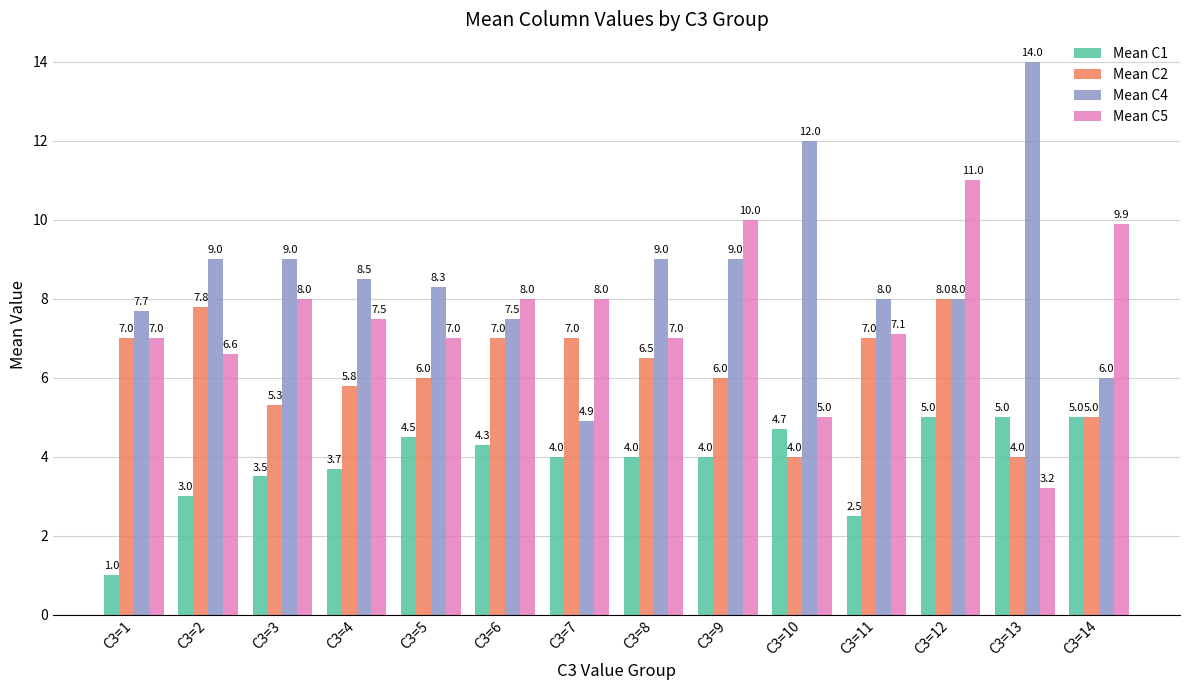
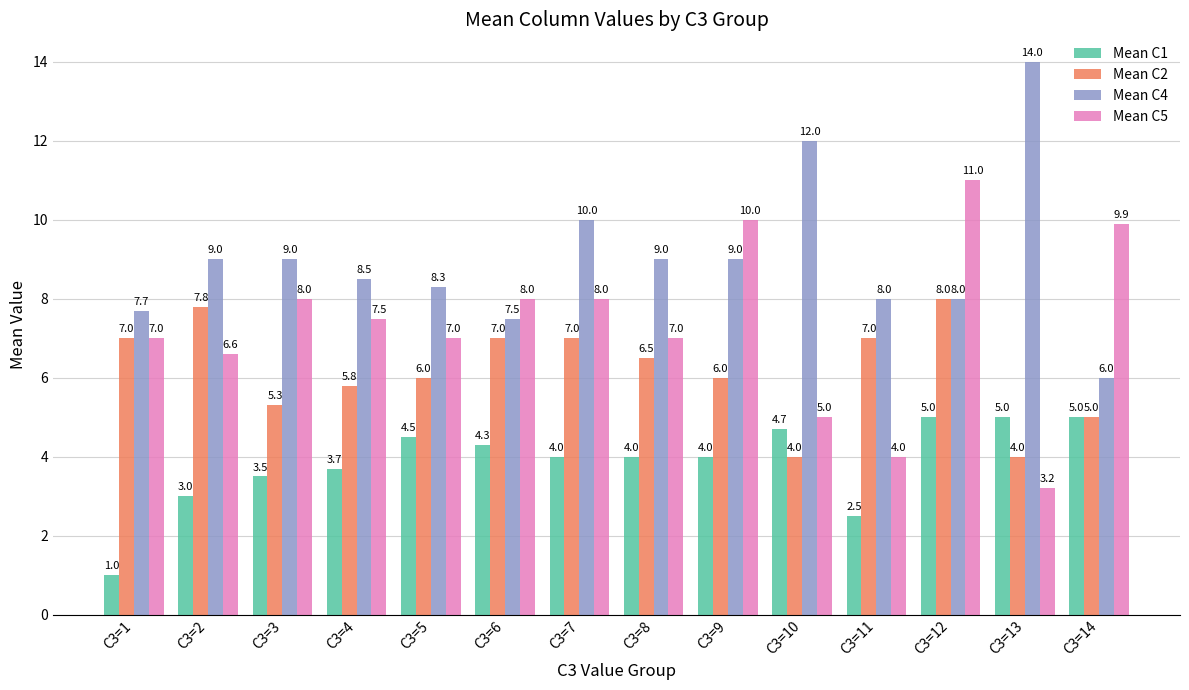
  {
    "Mean C1": {
      "C3=1": 1.0,
      "C3=2": 3.0,
      "C3=3": 3.5,
      "C3=4": 3.7,
      "C3=5": 4.5,
      "C3=6": 4.3,
      "C3=7": 4.0,
      "C3=8": 4.0,
      "C3=9": 4.0,
      "C3=10": 4.7,
      "C3=11": 2.5,
      "C3=12": 5.0,
      "C3=13": 5.0,
      "C3=14": 5.0
    },
    "Mean C2": {
      "C3=1": 7.0,
      "C3=2": 7.8,
      "C3=3": 5.3,
      "C3=4": 5.8,
      "C3=5": 6.0,
      "C3=6": 7.0,
      "C3=7": 7.0,
      "C3=8": 6.5,
      "C3=9": 6.0,
      "C3=10": 4.0,
      "C3=11": 7.0,
      "C3=12": 8.0,
      "C3=13": 4.0,
      "C3=14": 5.0
    },
    "Mean C4": {
      "C3=1": 7.7,
      "C3=2": 9.0,
      "C3=3": 9.0,
      "C3=4": 8.5,
      "C3=5": 8.3,
      "C3=6": 7.5,
-     "C3=7": 4.9,
+     "C3=7": 10.0,
      "C3=8": 9.0,
      "C3=9": 9.0,
      "C3=10": 12.0,
      "C3=11": 8.0,
      "C3=12": 8.0,
      "C3=13": 14.0,
      "C3=14": 6.0
    },
    "Mean C5": {
      "C3=1": 7.0,
      "C3=2": 6.6,
      "C3=3": 8.0,
      "C3=4": 7.5,
      "C3=5": 7.0,
      "C3=6": 8.0,
      "C3=7": 8.0,
      "C3=8": 7.0,
      "C3=9": 10.0,
      "C3=10": 5.0,
-     "C3=11": 7.1,
+     "C3=11": 4.0,
      "C3=12": 11.0,
      "C3=13": 3.2,
      "C3=14": 9.9
    }
  }
